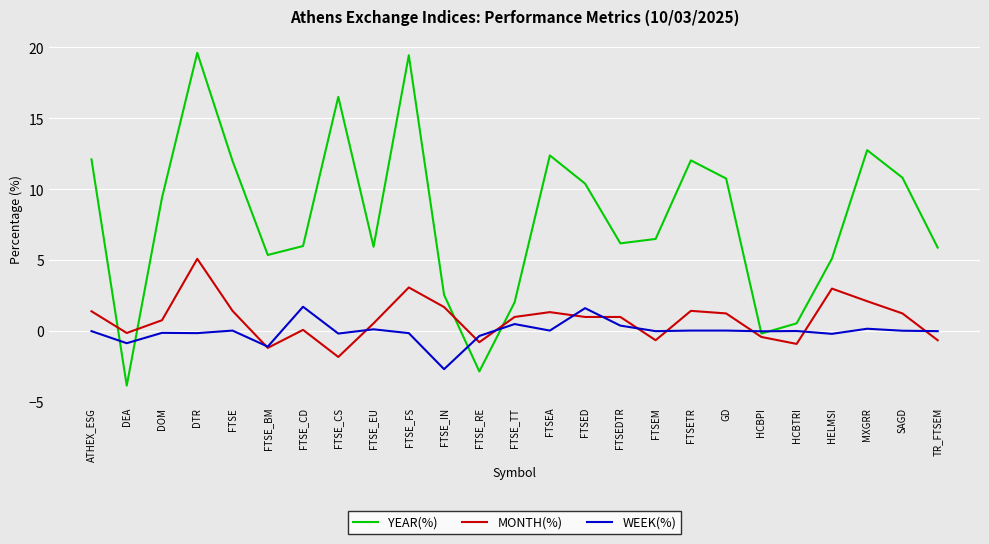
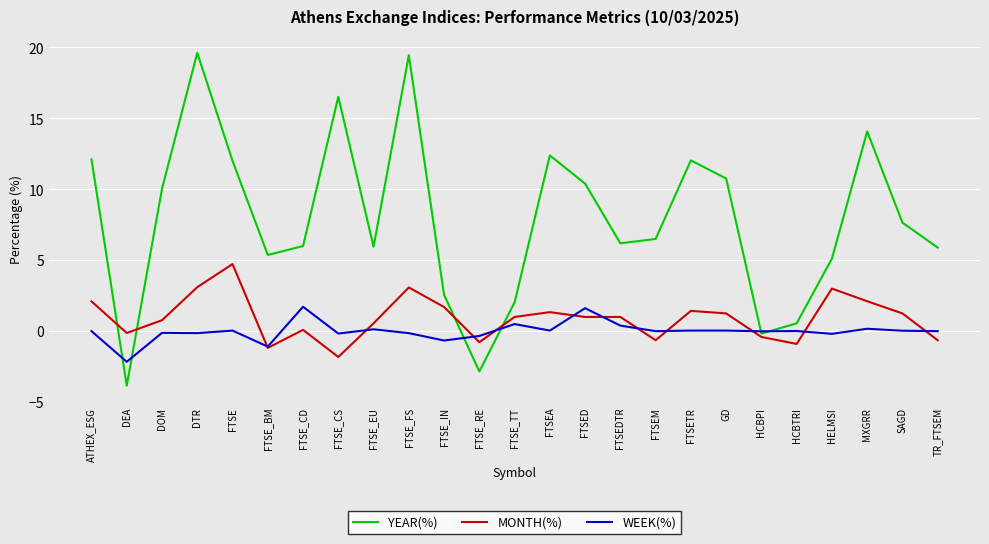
  {
    "YEAR(%)": {
      "ATHEX_ESG": 12.1,
      "DEA": -3.8,
-     "DOM": 9.4,
+     "DOM": 10.0,
      "DTR": 19.6,
      "FTSE": 12.0,
      "FTSE_BM": 5.4,
      "FTSE_CD": 6.0,
      "FTSE_CS": 16.5,
      "FTSE_EU": 6.0,
      "FTSE_FS": 19.5,
      "FTSE_IN": 2.6,
      "FTSE_RE": -2.8,
      "FTSE_TT": 2.0,
      "FTSEA": 12.4,
      "FTSED": 10.4,
      "FTSEDTR": 6.2,
      "FTSEM": 6.5,
      "FTSETR": 12.0,
      "GD": 10.8,
      "HCBTRI": 0.6,
      "HELMSI": 5.1,
-     "MXGRR": 12.8,
-     "SAGD": 10.8,
+     "MXGRR": 14.1,
+     "SAGD": 7.7,
      "TR_FTSEM": 5.9
    },
    "MONTH(%)": {
-     "ATHEX_ESG": 1.4,
+     "ATHEX_ESG": 2.1,
      "DEA": -0.1,
      "DOM": 0.8,
-     "DTR": 5.1,
-     "FTSE": 1.4,
+     "DTR": 3.1,
+     "FTSE": 4.7,
      "FTSE_CD": 0.1,
      "FTSE_CS": -1.8,
      "FTSE_EU": 0.6,
      "FTSE_FS": 3.1,
      "FTSE_IN": 1.7,
      "FTSE_RE": -0.8,
      "FTSE_TT": 1.0,
      "FTSEA": 1.3,
      "FTSED": 1.0,
      "FTSEDTR": 1.0,
      "FTSEM": -0.6,
      "FTSETR": 1.4,
      "GD": 1.3,
      "HCBPI": -0.4,
      "HCBTRI": -0.9,
      "HELMSI": 3.0,
      "MXGRR": 2.1,
      "SAGD": 1.3,
      "TR_FTSEM": -0.6
    },
    "WEEK(%)": {
      "ATHEX_ESG": 0.0,
-     "DEA": -0.9,
+     "DEA": -2.2,
      "DOM": -0.1,
      "DTR": -0.1,
      "FTSE": 0.0,
      "FTSE_CD": 1.7,
      "FTSE_CS": -0.2,
      "FTSE_EU": 0.1,
      "FTSE_FS": -0.1,
-     "FTSE_IN": -2.7,
+     "FTSE_IN": -0.7,
      "FTSE_RE": -0.3,
      "FTSE_TT": 0.5,
      "FTSEA": 0.0,
      "FTSED": 1.6,
      "FTSEDTR": 0.4,
      "FTSEM": 0.0,
      "FTSETR": 0.0,
      "GD": 0.0,
      "HCBTRI": 0.0,
      "HELMSI": -0.2,
      "MXGRR": 0.2,
      "SAGD": 0.0,
      "TR_FTSEM": 0.0
    }
  }
